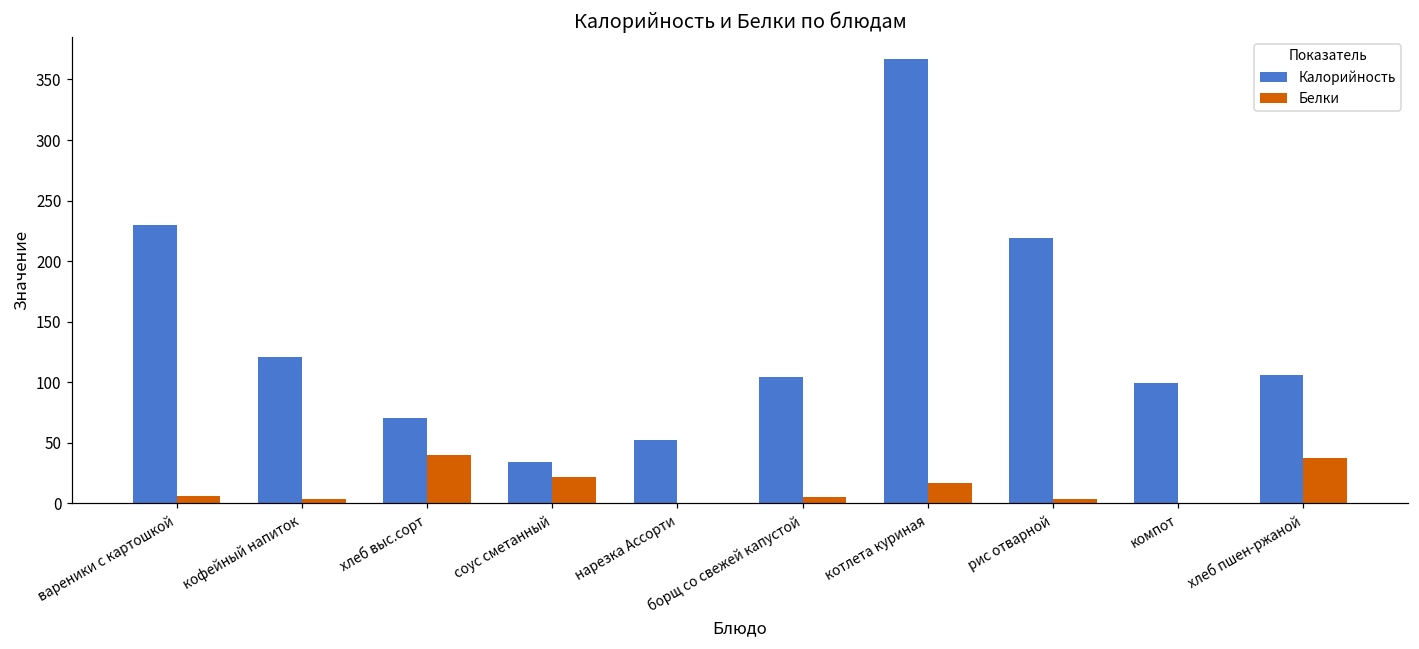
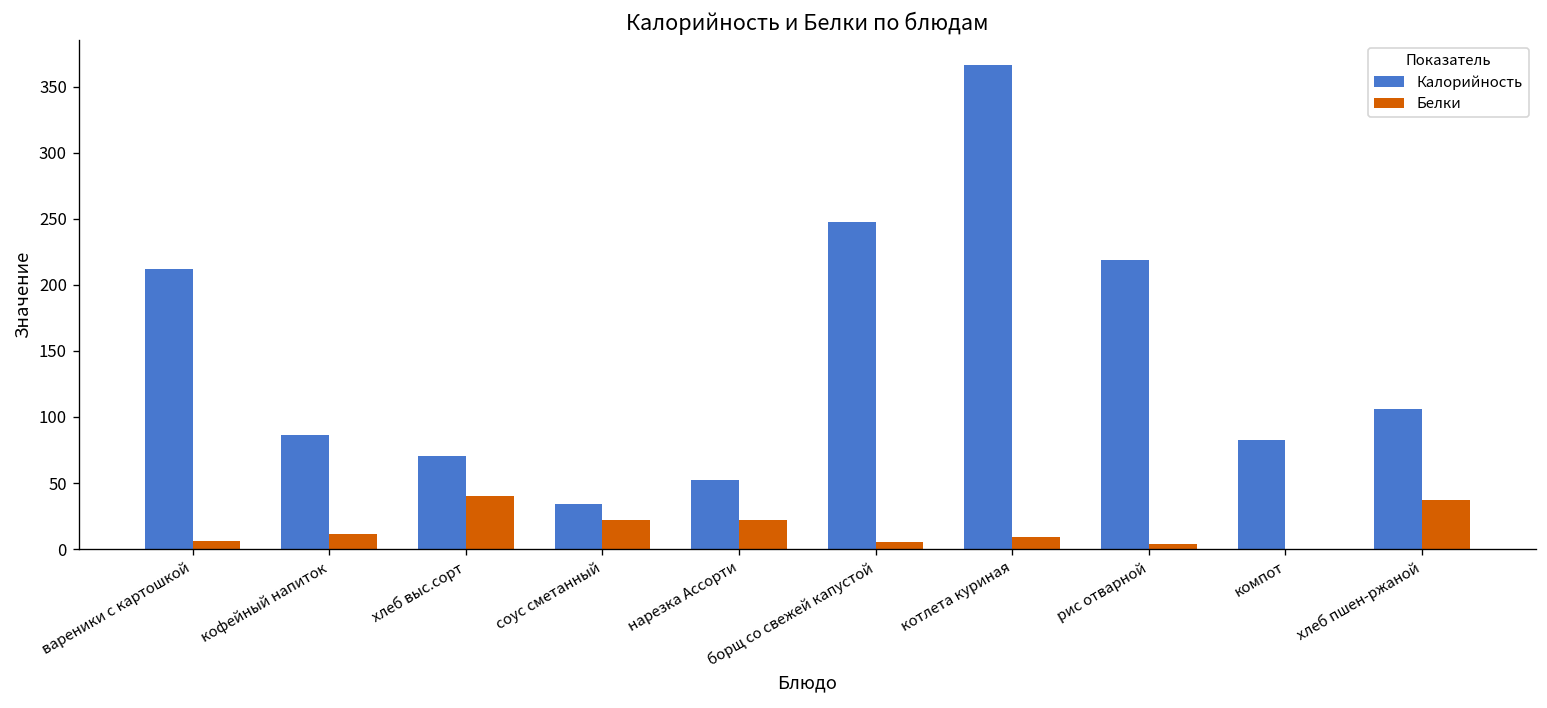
  {
    "Калорийность": {
-     "вареники с картошкой": 230,
-     "кофейный напиток": 121,
+     "вареники с картошкой": 212,
+     "кофейный напиток": 86,
      "хлеб выс.сорт": 70,
      "соус сметанный": 34,
      "нарезка Ассорти": 52,
-     "борщ со свежей капустой": 104,
+     "борщ со свежей капустой": 247,
      "котлета куриная": 367,
      "рис отварной": 219,
-     "компот": 100,
+     "компот": 82,
      "хлеб пшен-ржаной": 106
    },
    "Белки": {
      "вареники с картошкой": 6,
-     "кофейный напиток": 4,
+     "кофейный напиток": 12,
      "хлеб выс.сорт": 40,
      "соус сметанный": 22,
-     "нарезка Ассорти": 0,
+     "нарезка Ассорти": 22,
      "борщ со свежей капустой": 5,
-     "котлета куриная": 17,
+     "котлета куриная": 9,
      "рис отварной": 4,
      "хлеб пшен-ржаной": 38
    }
  }
